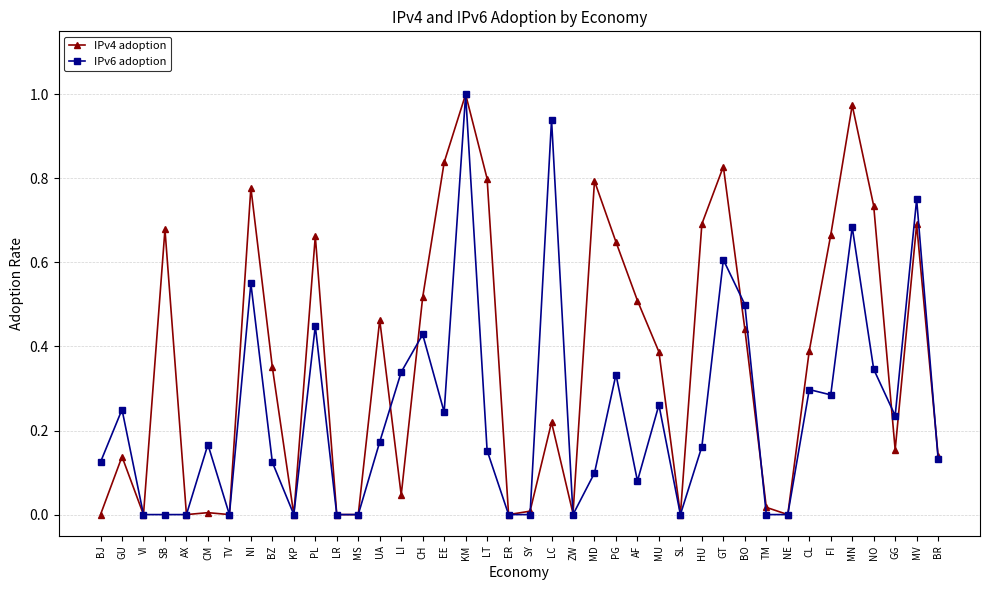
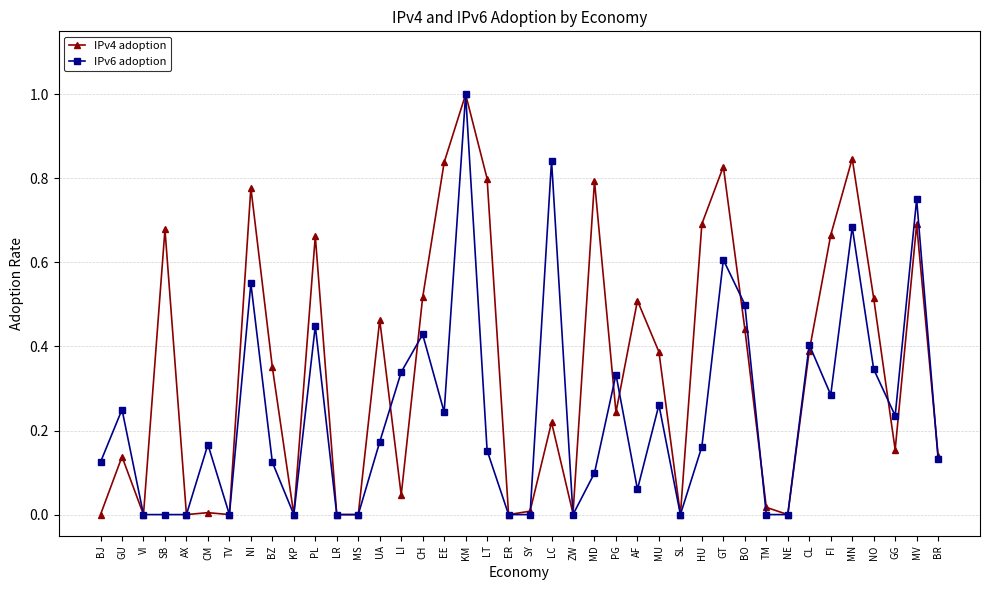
  {
    "IPv4 adoption": {
      "BJ": 0.00,
      "GU": 0.14,
      "SB": 0.68,
      "CM": 0.00,
      "NI": 0.78,
      "BZ": 0.35,
      "PL": 0.66,
      "UA": 0.46,
      "LI": 0.05,
      "CH": 0.52,
      "EE": 0.84,
      "LT": 0.80,
      "SY": 0.01,
      "LC": 0.22,
      "MD": 0.79,
-     "PG": 0.65,
+     "PG": 0.24,
      "AF": 0.51,
      "MU": 0.39,
      "HU": 0.69,
      "GT": 0.83,
      "BO": 0.44,
      "TM": 0.02,
      "CL": 0.39,
      "FI": 0.67,
-     "MN": 0.97,
-     "NO": 0.73,
+     "MN": 0.85,
+     "NO": 0.51,
      "GG": 0.15,
      "MV": 0.69,
      "BR": 0.14
    },
    "IPv6 adoption": {
      "BJ": 0.13,
      "GU": 0.25,
      "SB": 0.00,
      "CM": 0.17,
      "NI": 0.55,
      "BZ": 0.12,
      "PL": 0.45,
      "UA": 0.17,
      "LI": 0.34,
      "CH": 0.43,
      "EE": 0.24,
      "LT": 0.15,
      "SY": 0.00,
-     "LC": 0.94,
+     "LC": 0.84,
      "MD": 0.10,
      "PG": 0.33,
-     "AF": 0.08,
+     "AF": 0.06,
      "MU": 0.26,
      "HU": 0.16,
      "GT": 0.61,
      "BO": 0.50,
      "TM": 0.00,
-     "CL": 0.30,
+     "CL": 0.40,
      "FI": 0.28,
      "MN": 0.68,
      "NO": 0.35,
      "GG": 0.24,
      "MV": 0.75,
      "BR": 0.13
    }
  }
